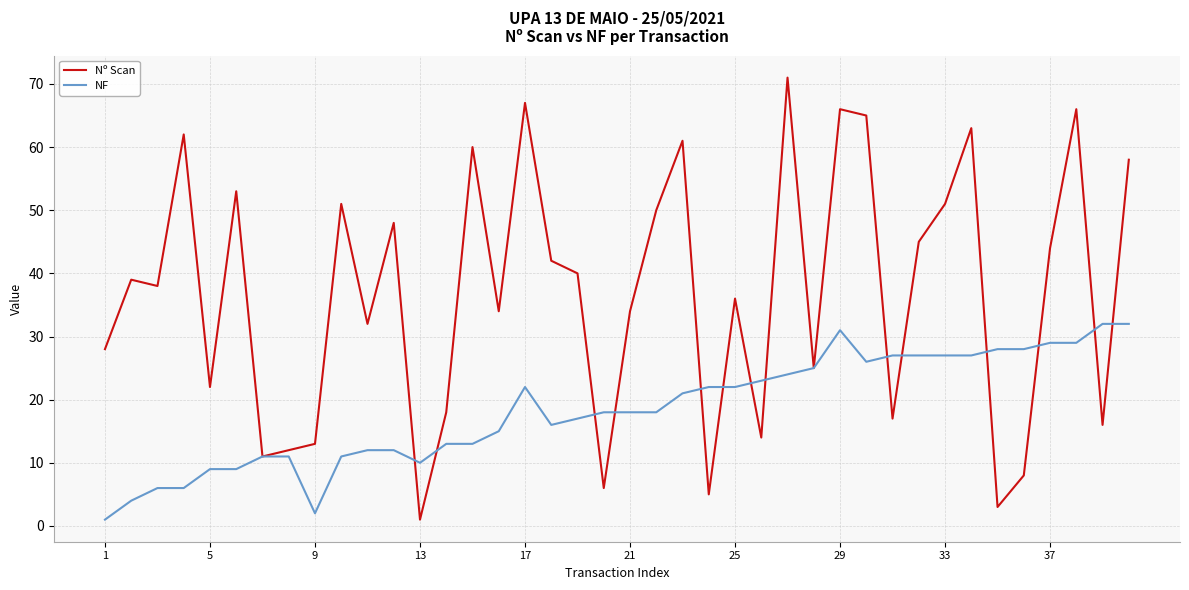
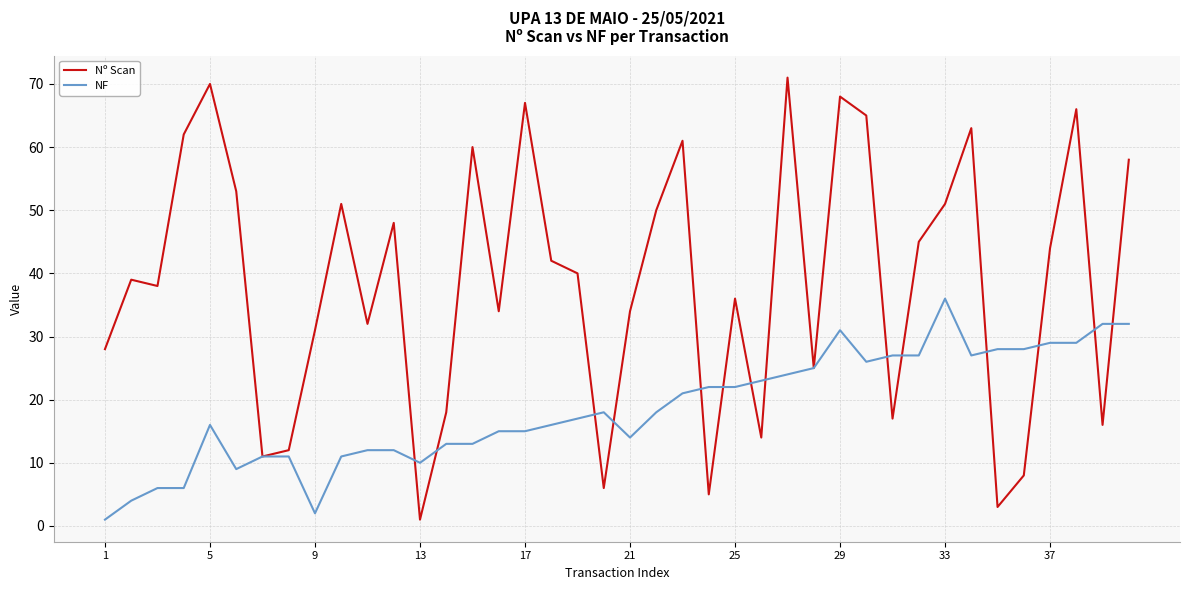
  {
    "Nº Scan": {
      "1": 28,
-     "5": 22,
-     "9": 13,
+     "5": 70,
+     "9": 31,
      "13": 1,
      "17": 67,
      "21": 34,
      "25": 36,
-     "29": 66,
+     "29": 68,
      "33": 51,
      "37": 44
    },
    "NF": {
      "1": 1,
-     "5": 9,
+     "5": 16,
      "9": 2,
      "13": 10,
-     "17": 22,
-     "21": 18,
+     "17": 15,
+     "21": 14,
      "25": 22,
      "29": 31,
-     "33": 27,
+     "33": 36,
      "37": 29
    }
  }
